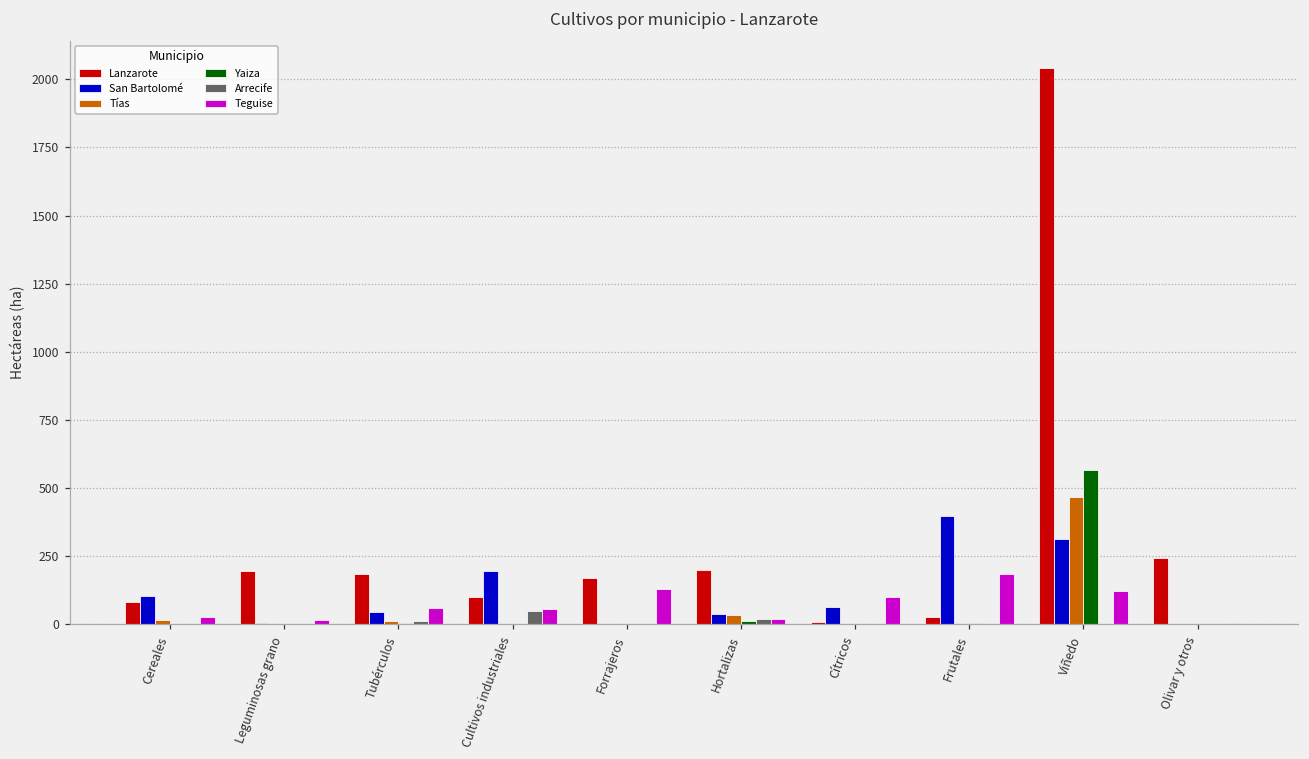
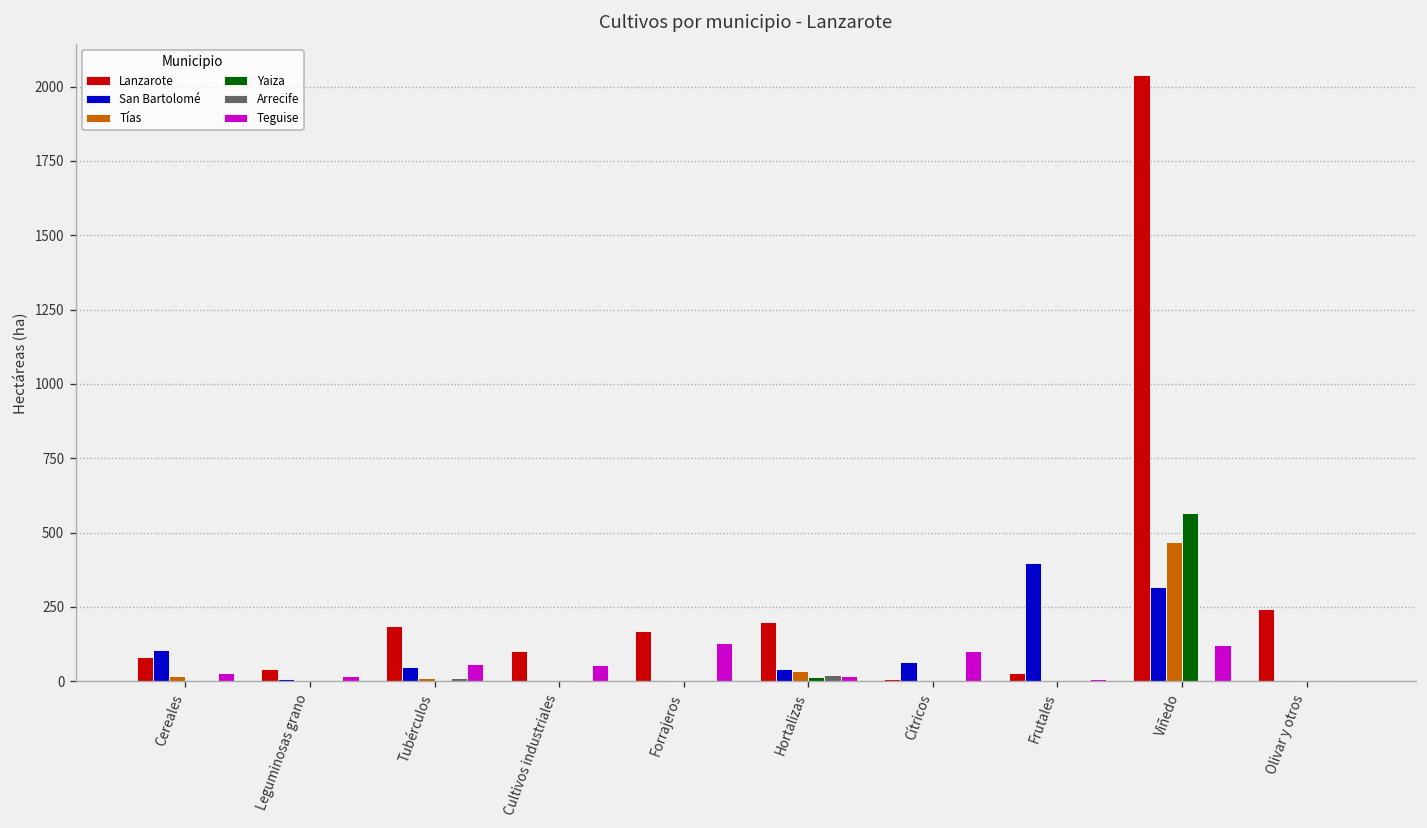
  {
    "Lanzarote": {
      "Cereales": 80,
-     "Leguminosas grano": 200,
+     "Leguminosas grano": 40,
      "Tubérculos": 190,
      "Cultivos industriales": 100,
      "Forrajeros": 170,
      "Hortalizas": 200,
      "Frutales": 30,
      "Viñedo": 2040,
      "Olivar y otros": 240
    },
    "San Bartolomé": {
      "Cereales": 110,
      "Tubérculos": 50,
-     "Cultivos industriales": 200,
+     "Cultivos industriales": 0,
      "Hortalizas": 40,
      "Cítricos": 60,
      "Frutales": 400,
      "Viñedo": 320
    },
    "Tías": {
      "Cereales": 20,
      "Tubérculos": 10,
      "Hortalizas": 40,
      "Viñedo": 470
    },
    "Yaiza": {
      "Hortalizas": 10,
      "Viñedo": 570
    },
    "Arrecife": {
      "Tubérculos": 10,
-     "Cultivos industriales": 50,
+     "Cultivos industriales": 0,
      "Hortalizas": 20
    },
    "Teguise": {
      "Cereales": 30,
      "Leguminosas grano": 20,
      "Tubérculos": 60,
      "Cultivos industriales": 60,
      "Forrajeros": 130,
      "Hortalizas": 20,
      "Cítricos": 100,
-     "Frutales": 190,
+     "Frutales": 10,
      "Viñedo": 120
    }
  }
